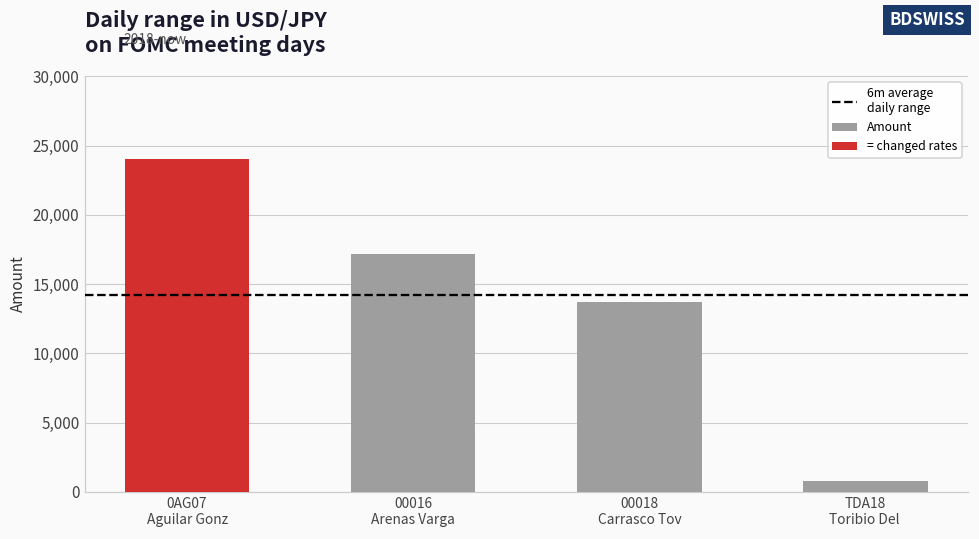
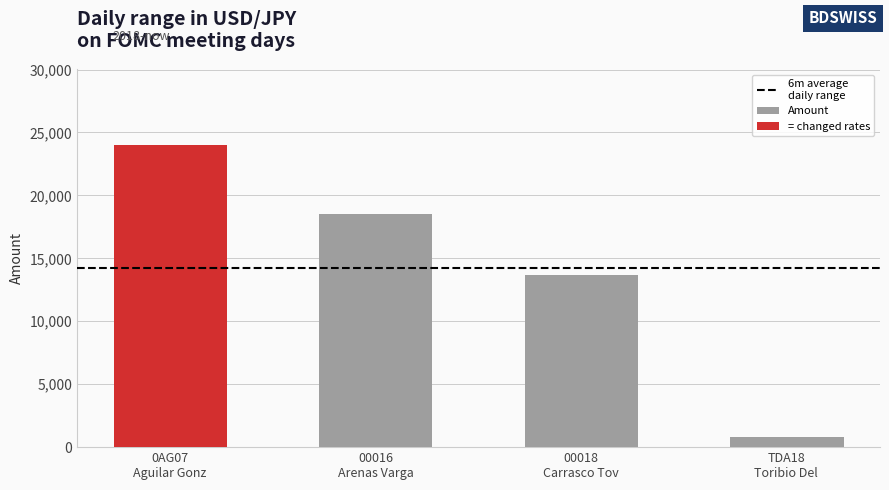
  {
    "Amount": {
-     "00016 Arenas Varga": "17,200",
+     "00016 Arenas Varga": "18,500",
      "00018 Carrasco Tov": "13,700",
      "TDA18 Toribio Del": "800"
    },
    "= changed rates": {
      "0AG07 Aguilar Gonz": "24,000"
    }
  }
